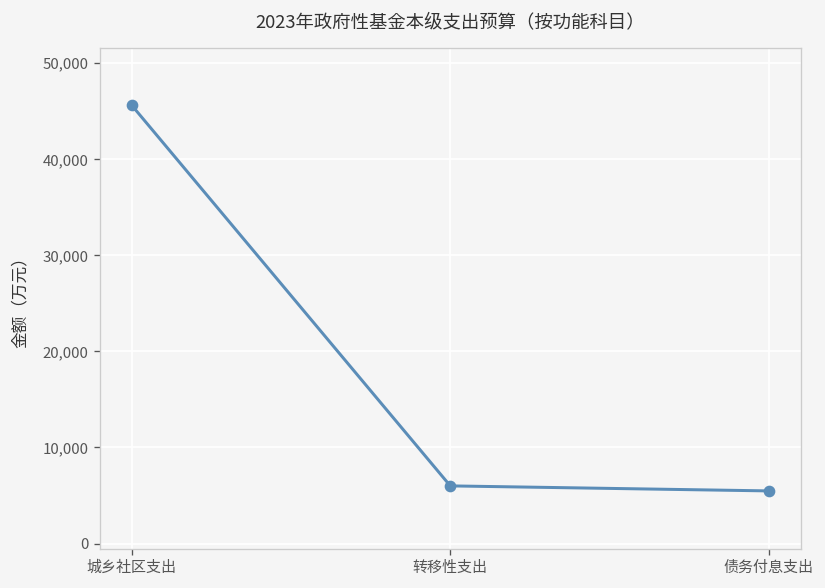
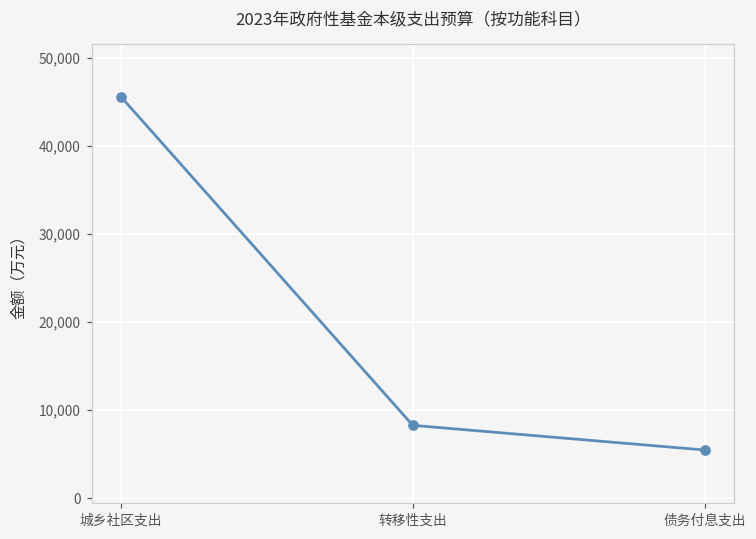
  {
    "城乡社区支出": "46,000",
-   "转移性支出": "6,000",
+   "转移性支出": "8,000",
    "债务付息支出": "5,000"
  }
